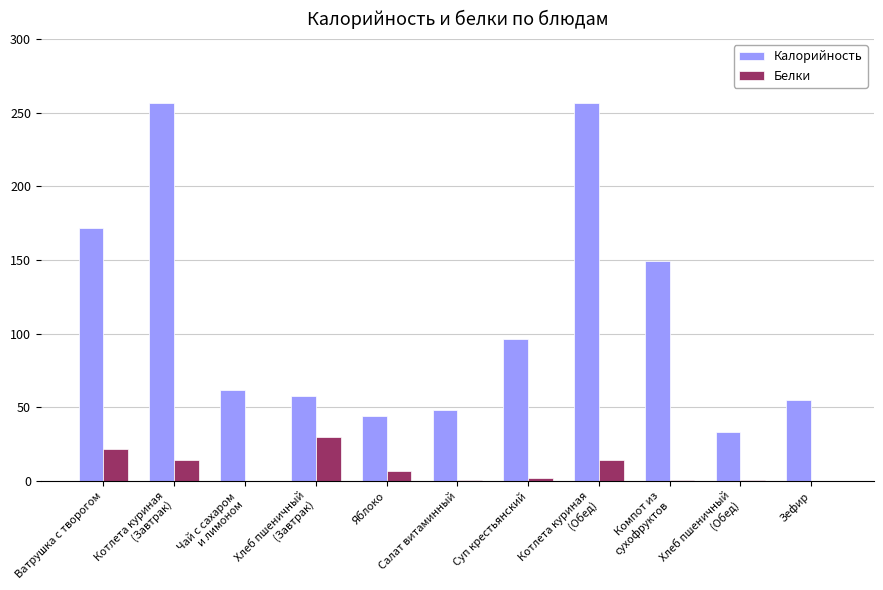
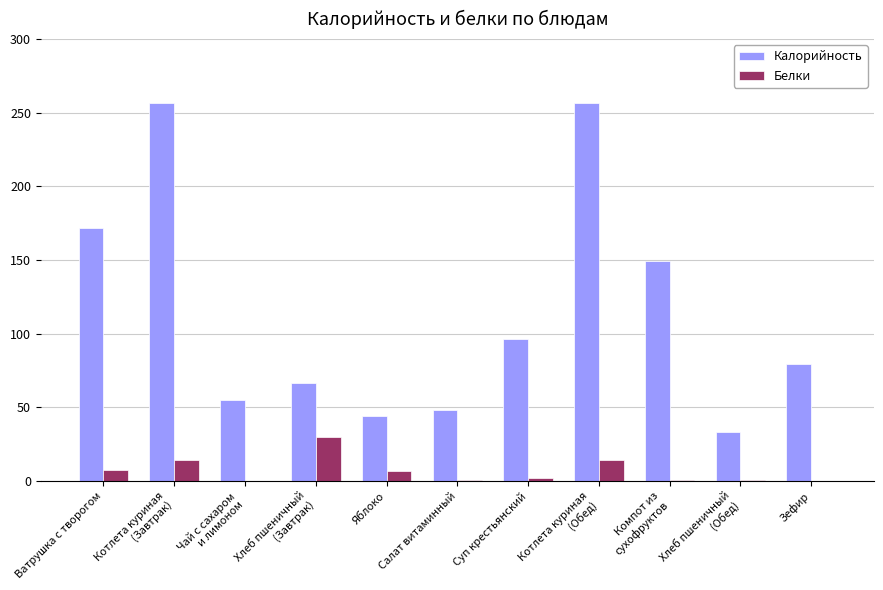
  {
    "Калорийность": {
      "Ватрушка с творогом": 171,
      "Котлета куриная (Завтрак)": 257,
-     "Чай с сахаром и лимоном": 62,
-     "Хлеб пшеничный (Завтрак)": 58,
+     "Чай с сахаром и лимоном": 55,
+     "Хлеб пшеничный (Завтрак)": 66,
      "Яблоко": 44,
      "Салат витаминный": 48,
      "Суп крестьянский": 96,
      "Котлета куриная (Обед)": 257,
      "Компот из сухофруктов": 149,
      "Хлеб пшеничный (Обед)": 33,
-     "Зефир": 55
+     "Зефир": 79
    },
    "Белки": {
-     "Ватрушка с творогом": 22,
+     "Ватрушка с творогом": 7,
      "Котлета куриная (Завтрак)": 14,
      "Хлеб пшеничный (Завтрак)": 30,
      "Яблоко": 7,
      "Суп крестьянский": 2,
      "Котлета куриная (Обед)": 14
    }
  }
